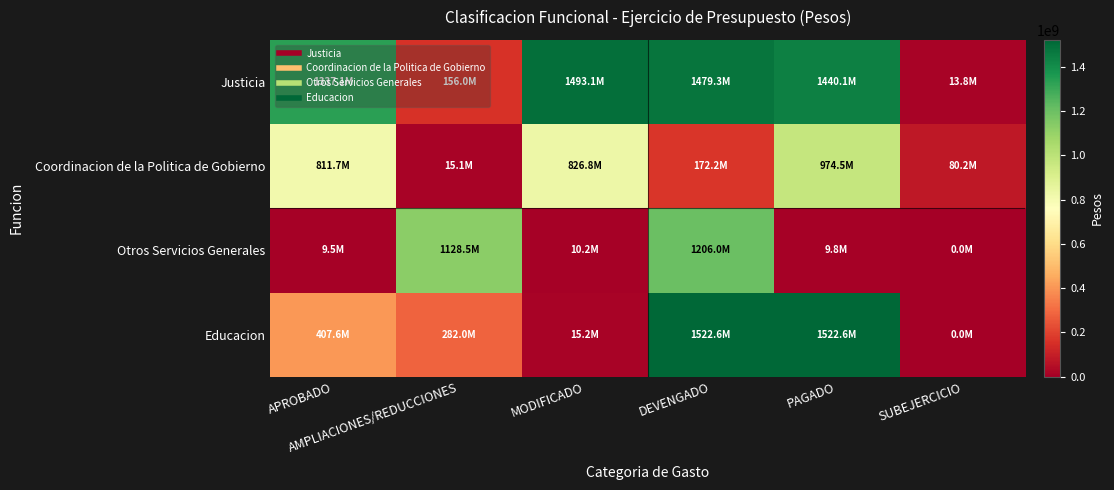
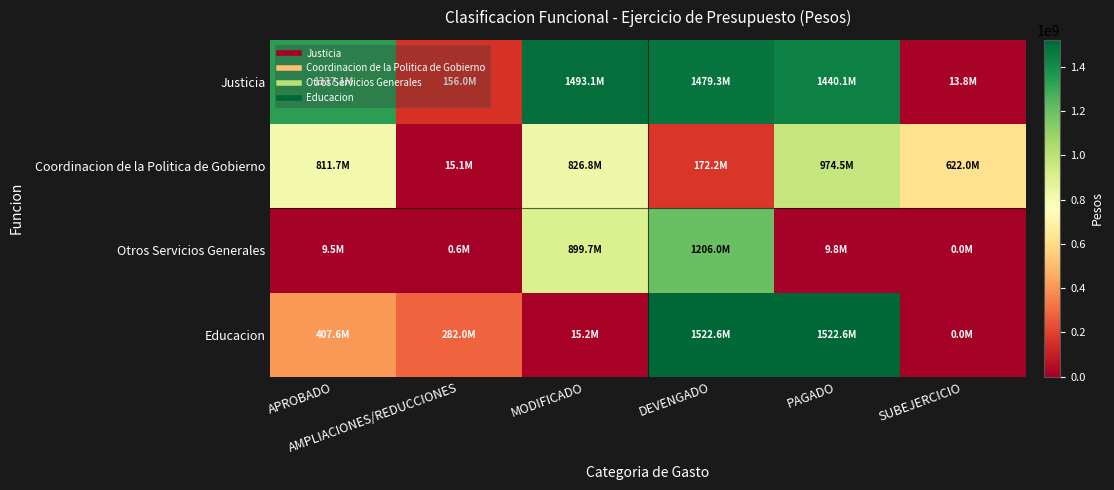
  {
    "Justicia": {
      "MODIFICADO": "1493.1M",
      "DEVENGADO": "1479.3M",
      "PAGADO": "1440.1M",
      "SUBEJERCICIO": "13.8M"
    },
    "Coordinacion de la Politica de Gobierno": {
      "APROBADO": "811.7M",
      "AMPLIACIONES/REDUCCIONES": "15.1M",
      "MODIFICADO": "826.8M",
      "DEVENGADO": "172.2M",
      "PAGADO": "974.5M",
-     "SUBEJERCICIO": "80.2M"
+     "SUBEJERCICIO": "622.0M"
    },
    "Otros Servicios Generales": {
      "APROBADO": "9.5M",
-     "AMPLIACIONES/REDUCCIONES": "1128.5M",
-     "MODIFICADO": "10.2M",
+     "AMPLIACIONES/REDUCCIONES": "0.6M",
+     "MODIFICADO": "899.7M",
      "DEVENGADO": "1206.0M",
      "PAGADO": "9.8M",
      "SUBEJERCICIO": "0.0M"
    },
    "Educacion": {
      "APROBADO": "407.6M",
      "AMPLIACIONES/REDUCCIONES": "282.0M",
      "MODIFICADO": "15.2M",
      "DEVENGADO": "1522.6M",
      "PAGADO": "1522.6M",
      "SUBEJERCICIO": "0.0M"
    }
  }
